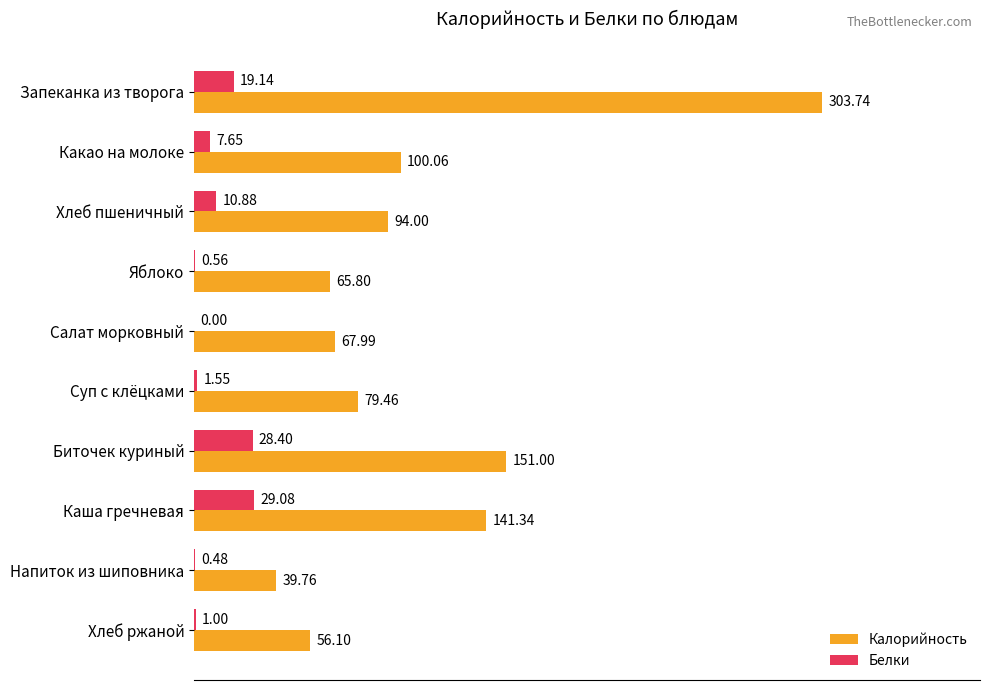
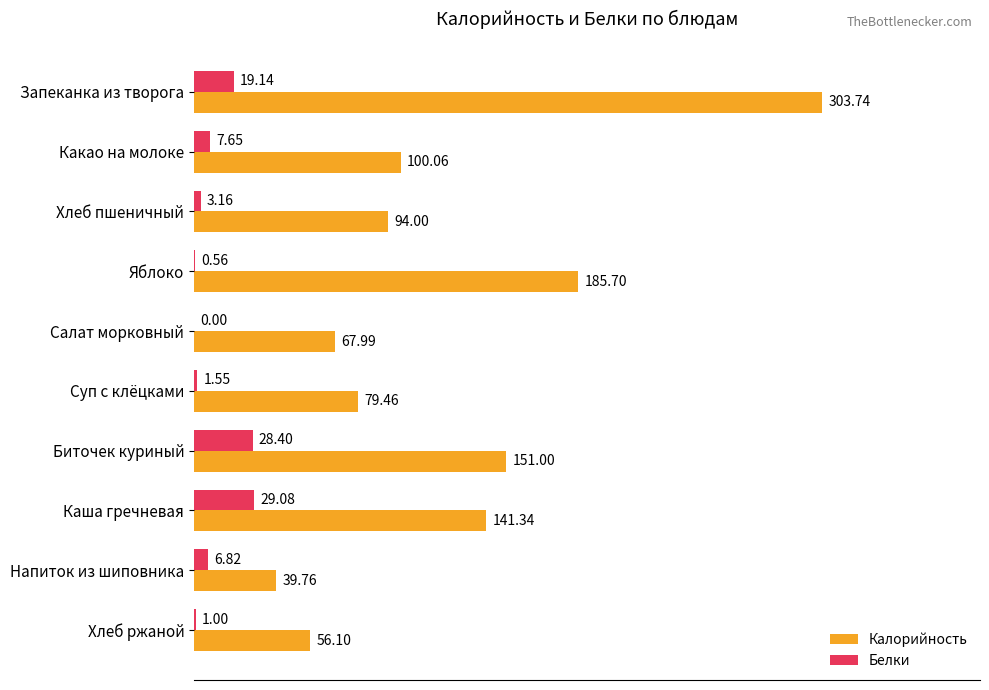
  {
    "Калорийность": {
      "Запеканка из творога": 303.74,
      "Какао на молоке": 100.06,
      "Хлеб пшеничный": 94.00,
-     "Яблоко": 65.80,
+     "Яблоко": 185.70,
      "Салат морковный": 67.99,
      "Суп с клёцками": 79.46,
      "Биточек куриный": 151.00,
      "Каша гречневая": 141.34,
      "Напиток из шиповника": 39.76,
      "Хлеб ржаной": 56.10
    },
    "Белки": {
      "Запеканка из творога": 19.14,
      "Какао на молоке": 7.65,
-     "Хлеб пшеничный": 10.88,
+     "Хлеб пшеничный": 3.16,
      "Яблоко": 0.56,
      "Салат морковный": 0.00,
      "Суп с клёцками": 1.55,
      "Биточек куриный": 28.40,
      "Каша гречневая": 29.08,
-     "Напиток из шиповника": 0.48,
+     "Напиток из шиповника": 6.82,
      "Хлеб ржаной": 1.00
    }
  }
